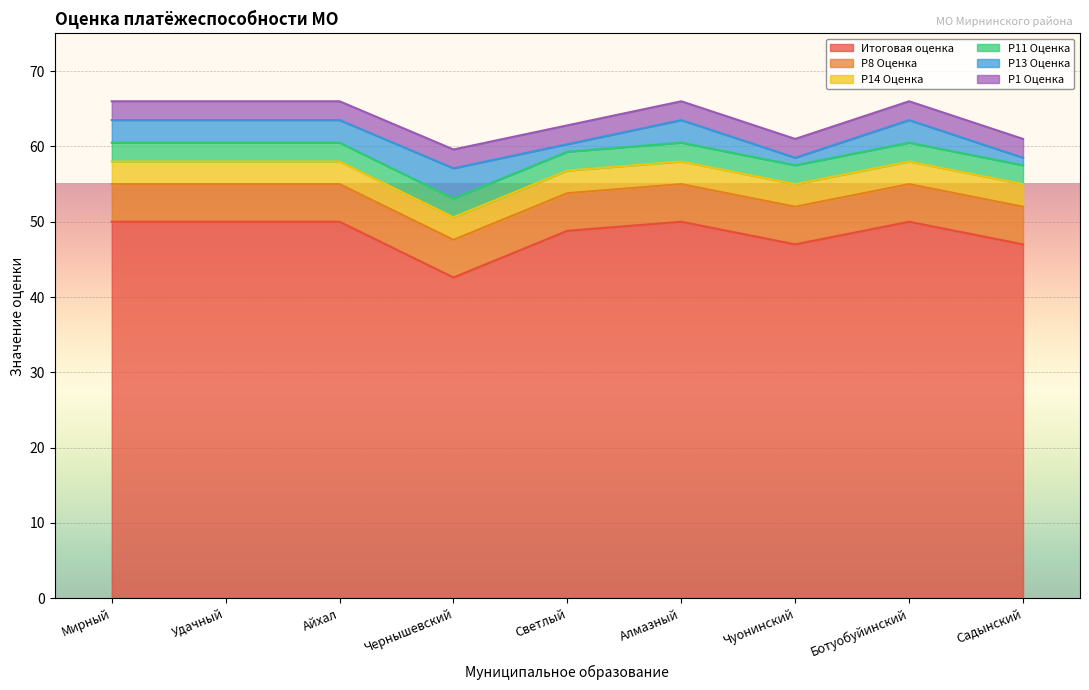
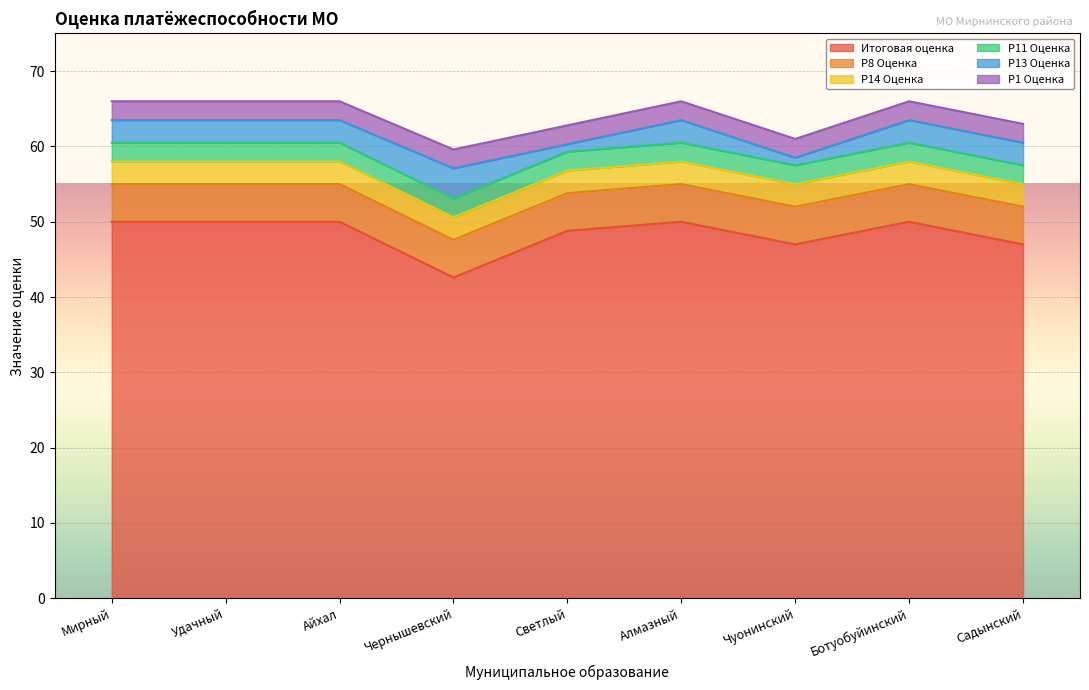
  {
    "Р14 Оценка": {
      "Мирный": 3,
      "Удачный": 3,
      "Айхал": 3,
      "Чернышевский": 3,
      "Светлый": 3,
      "Алмазный": 3,
      "Чуонинский": 3,
      "Ботуобуйинский": 3,
      "Садынский": 3
    },
    "Р11 Оценка": {
      "Мирный": 3,
      "Удачный": 3,
      "Айхал": 3,
      "Чернышевский": 3,
      "Светлый": 3,
      "Алмазный": 3,
      "Чуонинский": 3,
      "Ботуобуйинский": 3,
      "Садынский": 3
    },
    "Р13 Оценка": {
      "Мирный": 3,
      "Удачный": 3,
      "Айхал": 3,
      "Чернышевский": 4,
      "Светлый": 1,
      "Алмазный": 3,
      "Чуонинский": 1,
      "Ботуобуйинский": 3,
-     "Садынский": 1
+     "Садынский": 3
    },
    "Р1 Оценка": {
      "Мирный": 3,
      "Удачный": 3,
      "Айхал": 3,
      "Чернышевский": 3,
      "Светлый": 3,
      "Алмазный": 3,
      "Чуонинский": 3,
      "Ботуобуйинский": 3,
      "Садынский": 3
    }
  }
